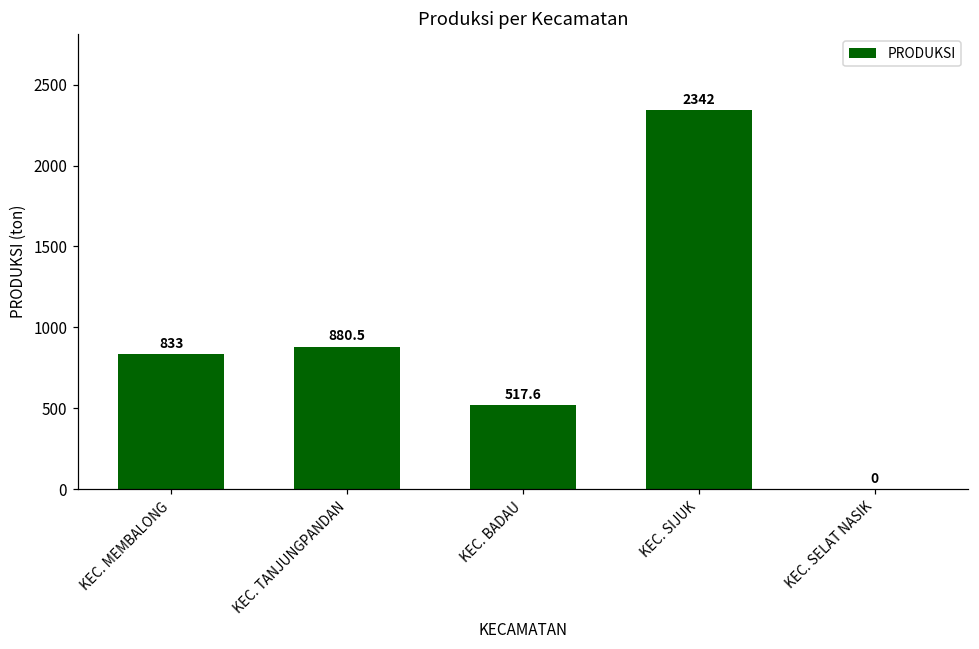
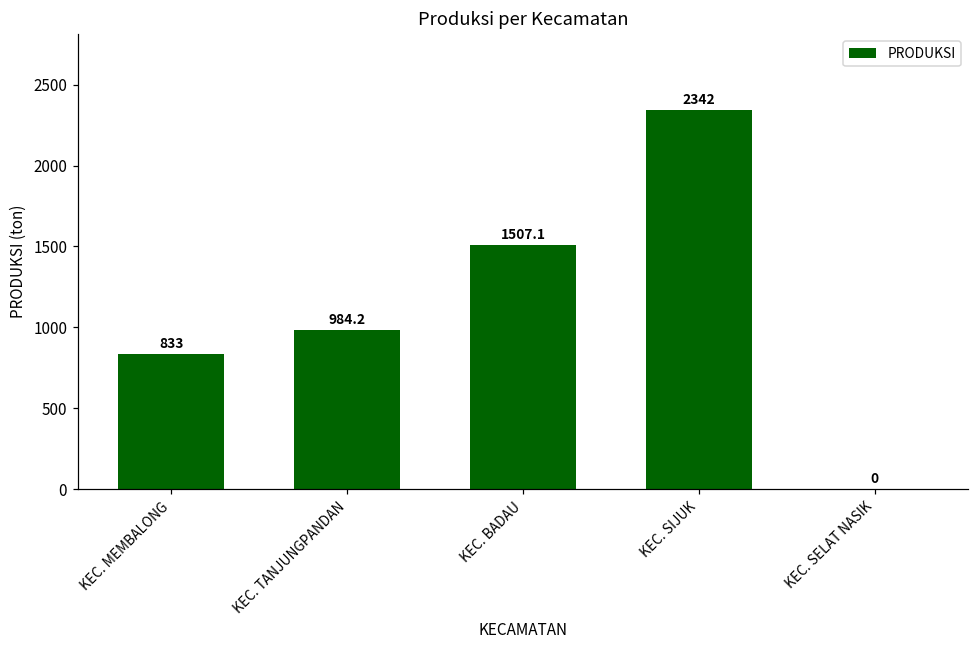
  {
    "KEC. MEMBALONG": 833,
-   "KEC. TANJUNGPANDAN": 880.5,
-   "KEC. BADAU": 517.6,
+   "KEC. TANJUNGPANDAN": 984.2,
+   "KEC. BADAU": 1507.1,
    "KEC. SIJUK": 2342,
    "KEC. SELAT NASIK": 0
  }
